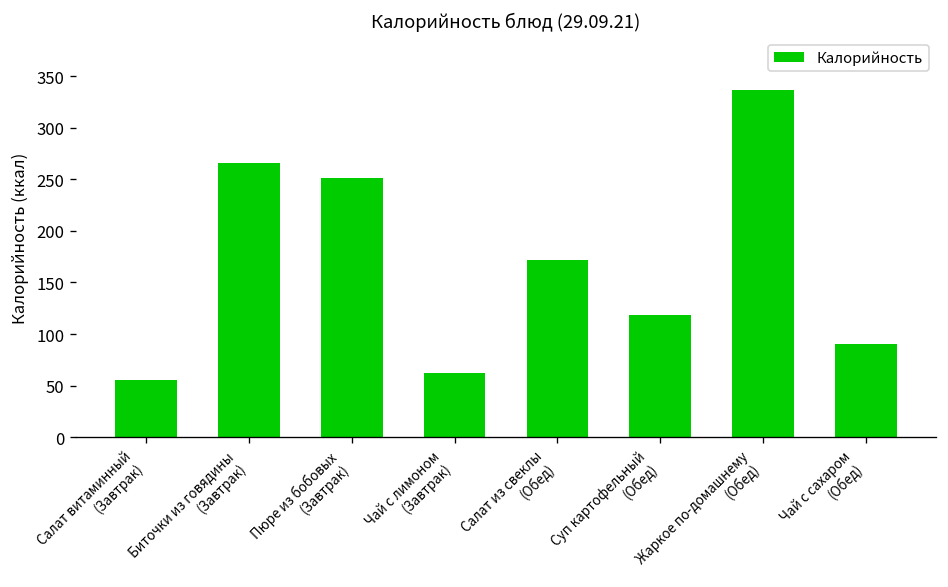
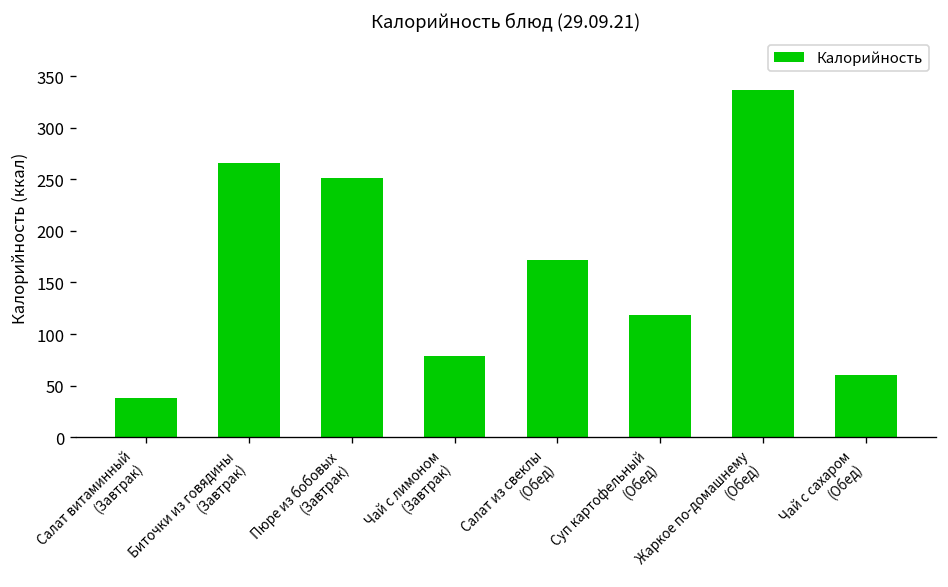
  {
-   "Салат витаминный (Завтрак)": 60,
+   "Салат витаминный (Завтрак)": 40,
    "Биточки из говядины (Завтрак)": 270,
    "Пюре из бобовых (Завтрак)": 250,
-   "Чай с лимоном (Завтрак)": 60,
+   "Чай с лимоном (Завтрак)": 80,
    "Салат из свеклы (Обед)": 170,
    "Суп картофельный (Обед)": 120,
    "Жаркое по-домашнему (Обед)": 340,
-   "Чай с сахаром (Обед)": 90
+   "Чай с сахаром (Обед)": 60
  }
